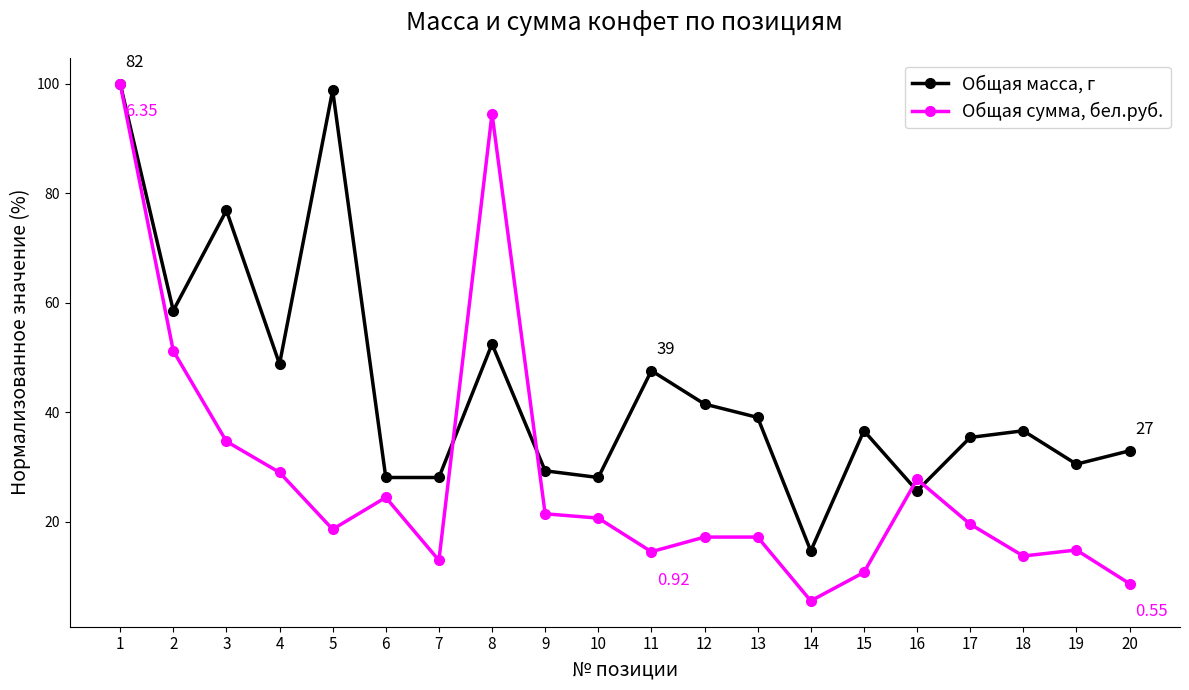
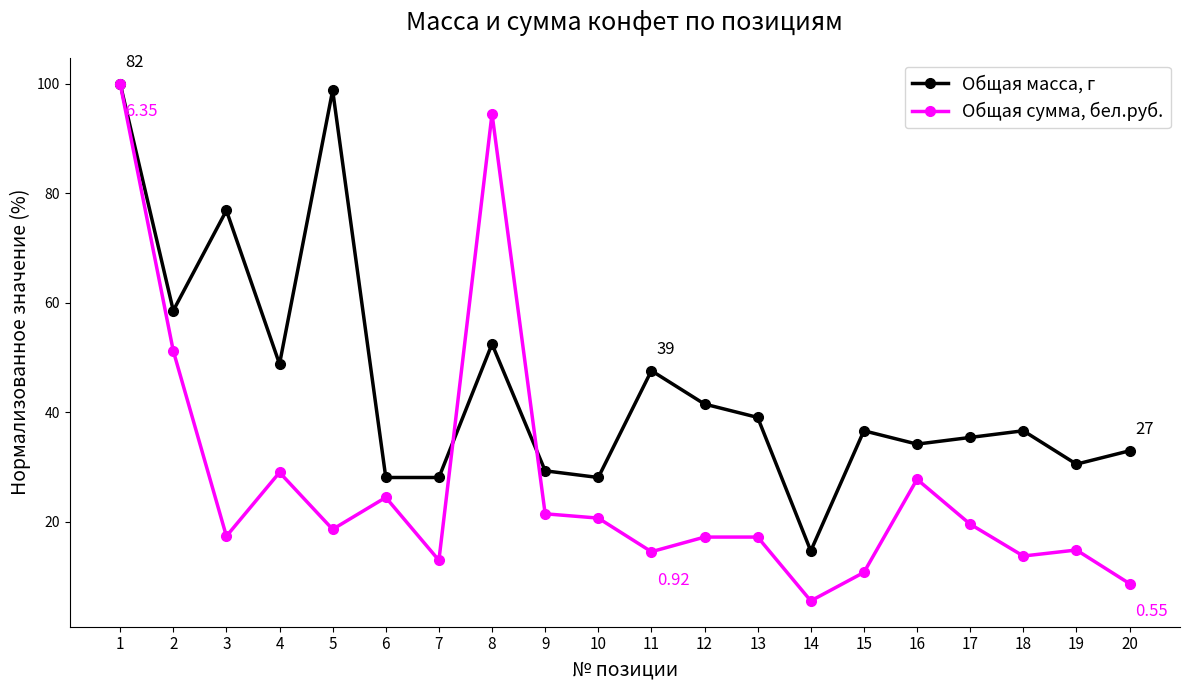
  {
    "Общая масса, г": {
      "2": 59,
      "3": 77,
      "4": 49,
      "5": 99,
      "6": 28,
      "7": 28,
      "8": 52,
      "9": 29,
      "10": 28,
      "12": 41,
      "13": 39,
      "14": 15,
      "15": 37,
-     "16": 26,
+     "16": 34,
      "17": 35,
      "18": 37,
      "19": 30
    },
    "Общая сумма, бел.руб.": {
      "2": 51,
-     "3": 35,
+     "3": 17,
      "4": 29,
      "5": 19,
      "6": 24,
      "7": 13,
      "8": 94,
      "9": 21,
      "10": 21,
      "12": 17,
      "13": 17,
      "14": 6,
      "15": 11,
      "16": 28,
      "17": 20,
      "18": 14,
      "19": 15
    }
  }
